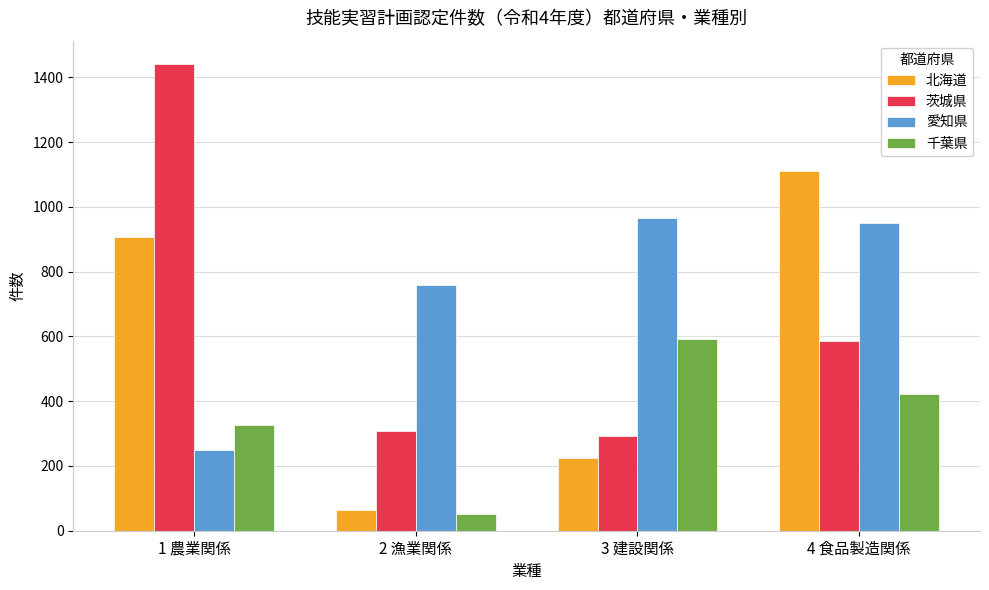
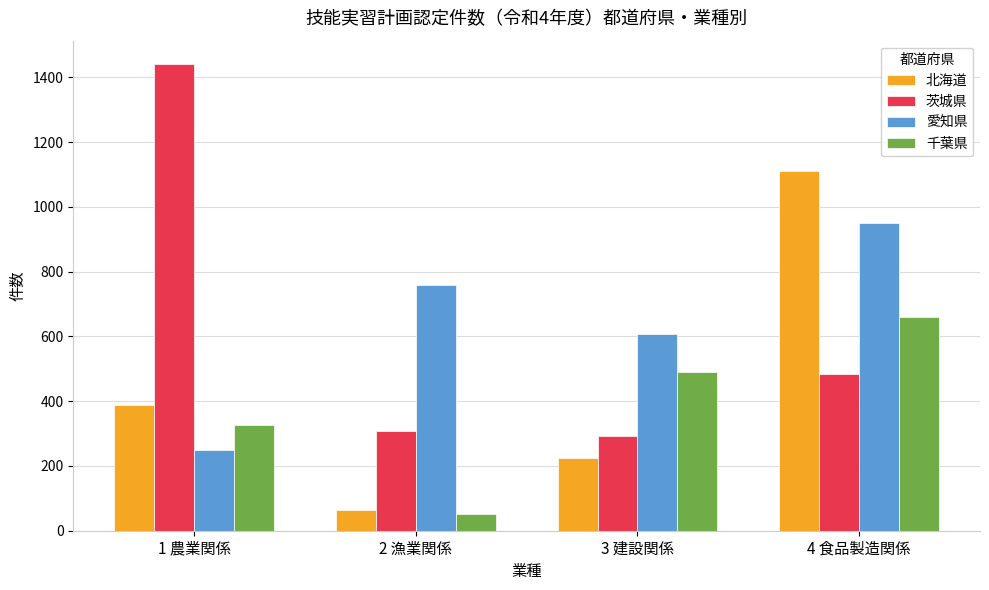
  {
    "北海道": {
-     "1 農業関係": 910,
+     "1 農業関係": 390,
      "2 漁業関係": 70,
      "3 建設関係": 220,
      "4 食品製造関係": 1110
    },
    "茨城県": {
      "1 農業関係": 1440,
      "2 漁業関係": 310,
      "3 建設関係": 290,
-     "4 食品製造関係": 590
+     "4 食品製造関係": 490
    },
    "愛知県": {
      "1 農業関係": 250,
      "2 漁業関係": 760,
-     "3 建設関係": 970,
+     "3 建設関係": 610,
      "4 食品製造関係": 950
    },
    "千葉県": {
      "1 農業関係": 330,
      "2 漁業関係": 50,
-     "3 建設関係": 590,
-     "4 食品製造関係": 420
+     "3 建設関係": 490,
+     "4 食品製造関係": 660
    }
  }
